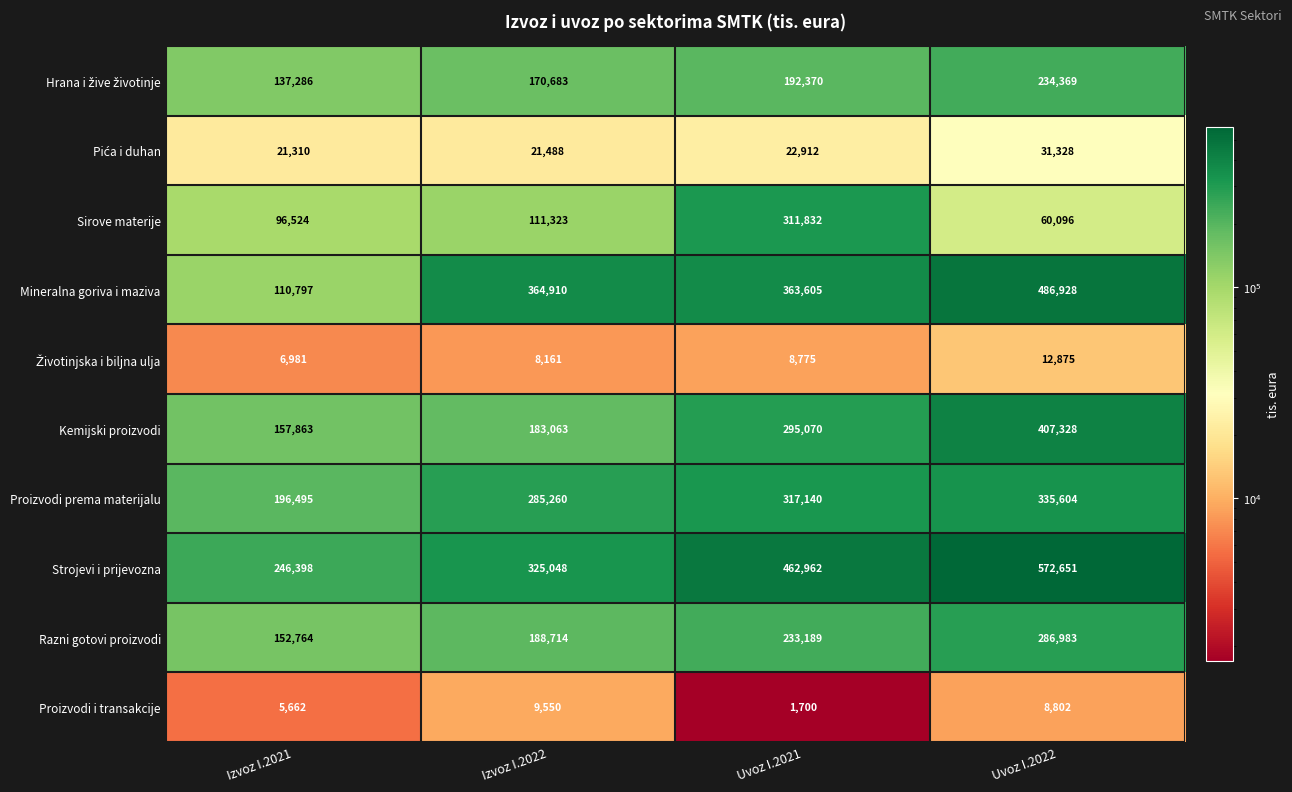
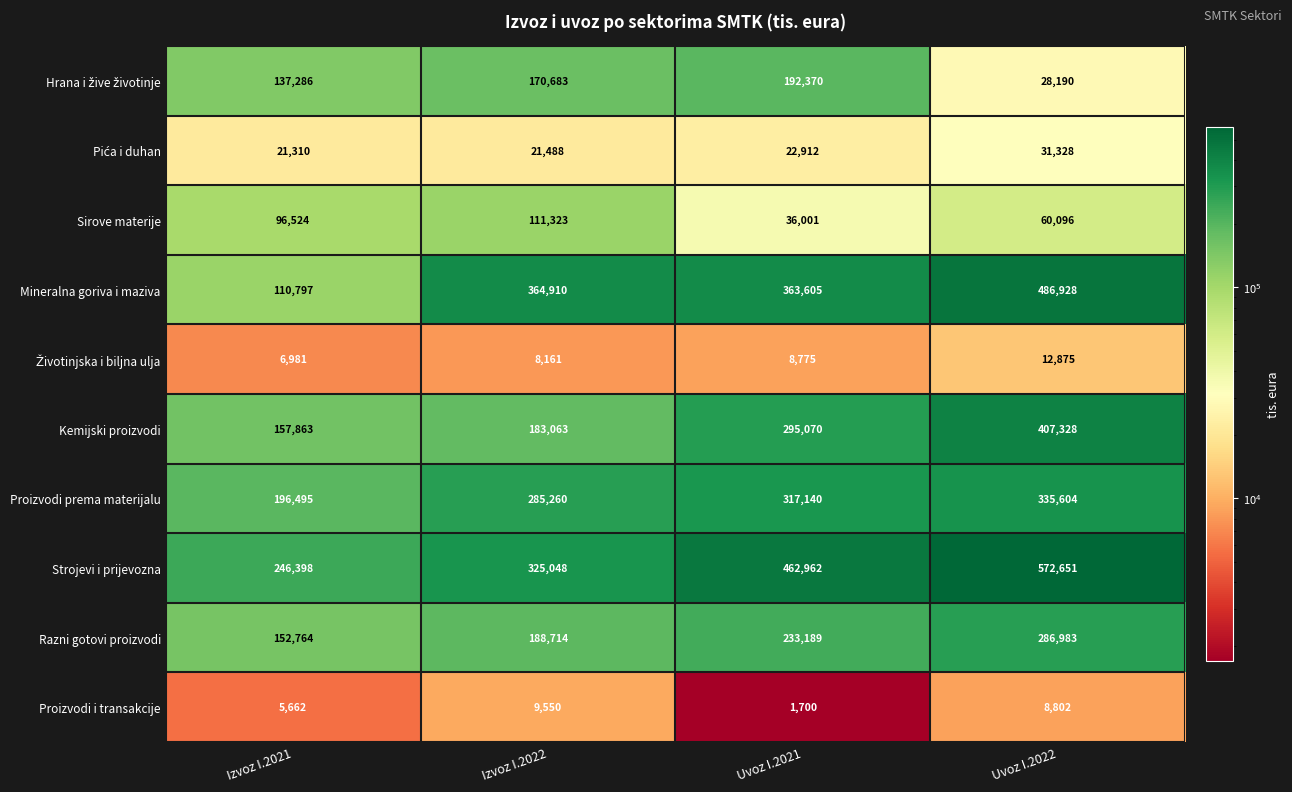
  {
    "Hrana i žive životinje": {
      "Izvoz I.2021": "137,286",
      "Izvoz I.2022": "170,683",
      "Uvoz I.2021": "192,370",
-     "Uvoz I.2022": "234,369"
+     "Uvoz I.2022": "28,190"
    },
    "Pića i duhan": {
      "Izvoz I.2021": "21,310",
      "Izvoz I.2022": "21,488",
      "Uvoz I.2021": "22,912",
      "Uvoz I.2022": "31,328"
    },
    "Sirove materije": {
      "Izvoz I.2021": "96,524",
      "Izvoz I.2022": "111,323",
-     "Uvoz I.2021": "311,832",
+     "Uvoz I.2021": "36,001",
      "Uvoz I.2022": "60,096"
    },
    "Mineralna goriva i maziva": {
      "Izvoz I.2021": "110,797",
      "Izvoz I.2022": "364,910",
      "Uvoz I.2021": "363,605",
      "Uvoz I.2022": "486,928"
    },
    "Životinjska i biljna ulja": {
      "Izvoz I.2021": "6,981",
      "Izvoz I.2022": "8,161",
      "Uvoz I.2021": "8,775",
      "Uvoz I.2022": "12,875"
    },
    "Kemijski proizvodi": {
      "Izvoz I.2021": "157,863",
      "Izvoz I.2022": "183,063",
      "Uvoz I.2021": "295,070",
      "Uvoz I.2022": "407,328"
    },
    "Proizvodi prema materijalu": {
      "Izvoz I.2021": "196,495",
      "Izvoz I.2022": "285,260",
      "Uvoz I.2021": "317,140",
      "Uvoz I.2022": "335,604"
    },
    "Strojevi i prijevozna": {
      "Izvoz I.2021": "246,398",
      "Izvoz I.2022": "325,048",
      "Uvoz I.2021": "462,962",
      "Uvoz I.2022": "572,651"
    },
    "Razni gotovi proizvodi": {
      "Izvoz I.2021": "152,764",
      "Izvoz I.2022": "188,714",
      "Uvoz I.2021": "233,189",
      "Uvoz I.2022": "286,983"
    },
    "Proizvodi i transakcije": {
      "Izvoz I.2021": "5,662",
      "Izvoz I.2022": "9,550",
      "Uvoz I.2021": "1,700",
      "Uvoz I.2022": "8,802"
    }
  }
